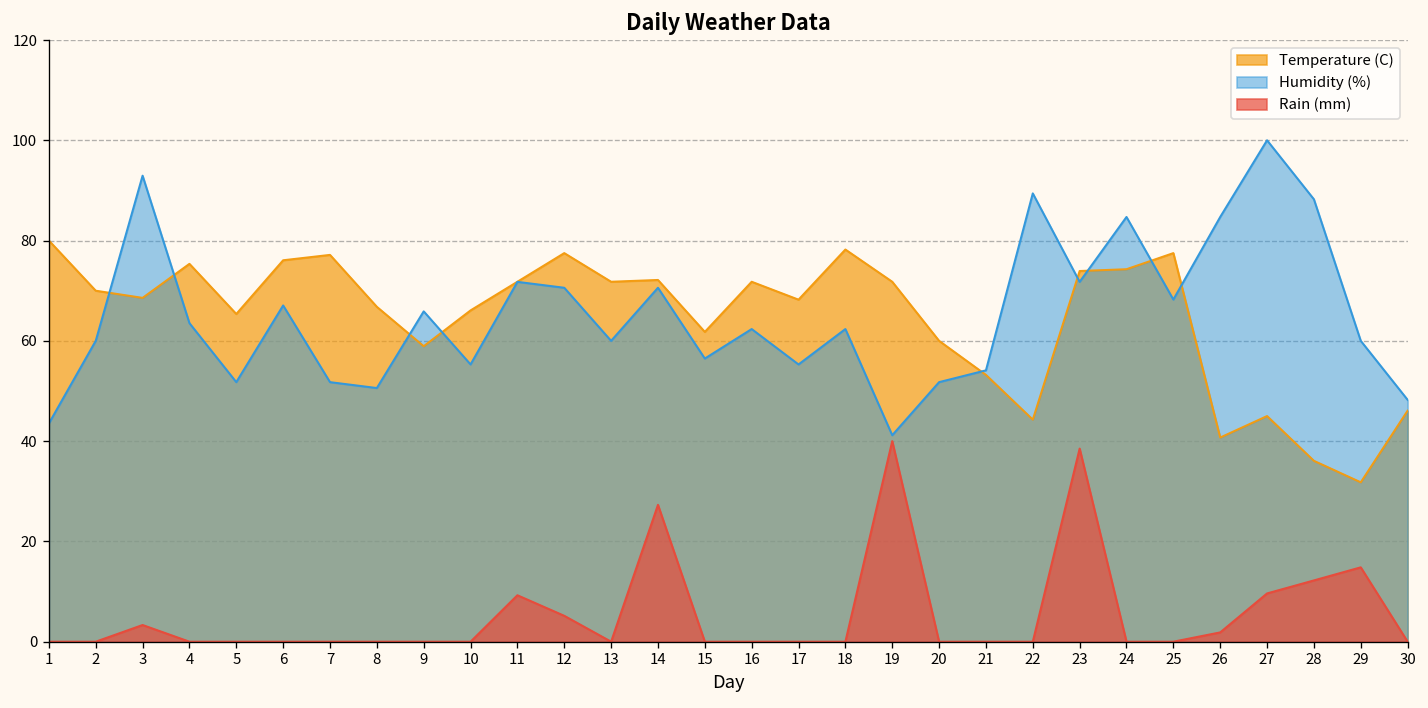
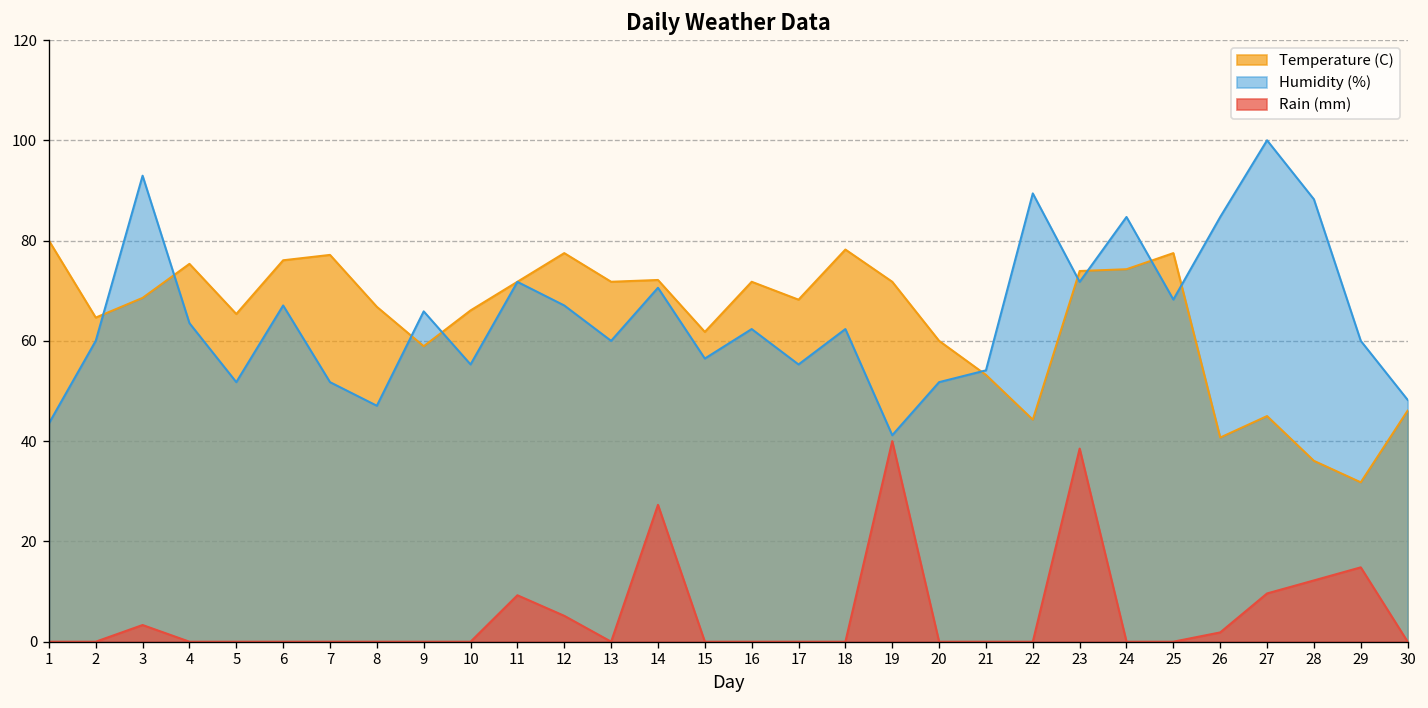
  {
    "Temperature (C)": {
      "1": 80,
-     "2": 70,
+     "2": 65,
      "3": 69,
      "4": 75,
      "5": 65,
      "6": 76,
      "7": 77,
      "8": 67,
      "9": 59,
      "10": 66,
      "12": 78,
      "13": 72,
      "14": 72,
      "15": 62,
      "16": 72,
      "17": 68,
      "18": 78,
      "19": 72,
      "20": 60,
      "21": 53,
      "22": 44,
      "23": 74,
      "24": 74,
      "25": 78,
      "26": 41,
      "27": 45,
      "28": 36,
      "29": 32,
      "30": 46
    },
    "Humidity (%)": {
      "1": 44,
      "2": 60,
      "3": 93,
      "4": 64,
      "5": 52,
      "6": 67,
      "7": 52,
-     "8": 51,
+     "8": 47,
      "9": 66,
      "10": 55,
-     "12": 71,
+     "12": 67,
      "13": 60,
      "14": 71,
      "15": 56,
      "16": 62,
      "17": 55,
      "18": 62,
      "19": 41,
      "20": 52,
      "21": 54,
      "22": 89,
      "23": 72,
      "24": 85,
      "25": 68,
      "26": 85,
      "27": 100,
      "28": 88,
      "29": 60,
      "30": 48
    },
    "Rain (mm)": {
      "1": 0,
      "2": 0,
      "3": 3,
      "4": 0,
      "5": 0,
      "6": 0,
      "7": 0,
      "8": 0,
      "9": 0,
      "10": 0,
      "11": 9,
      "12": 5,
      "13": 0,
      "14": 27,
      "15": 0,
      "16": 0,
      "17": 0,
      "18": 0,
      "19": 40,
      "20": 0,
      "21": 0,
      "22": 0,
      "23": 39,
      "24": 0,
      "25": 0,
      "26": 2,
      "27": 10,
      "28": 12,
      "29": 15,
      "30": 0
    }
  }
